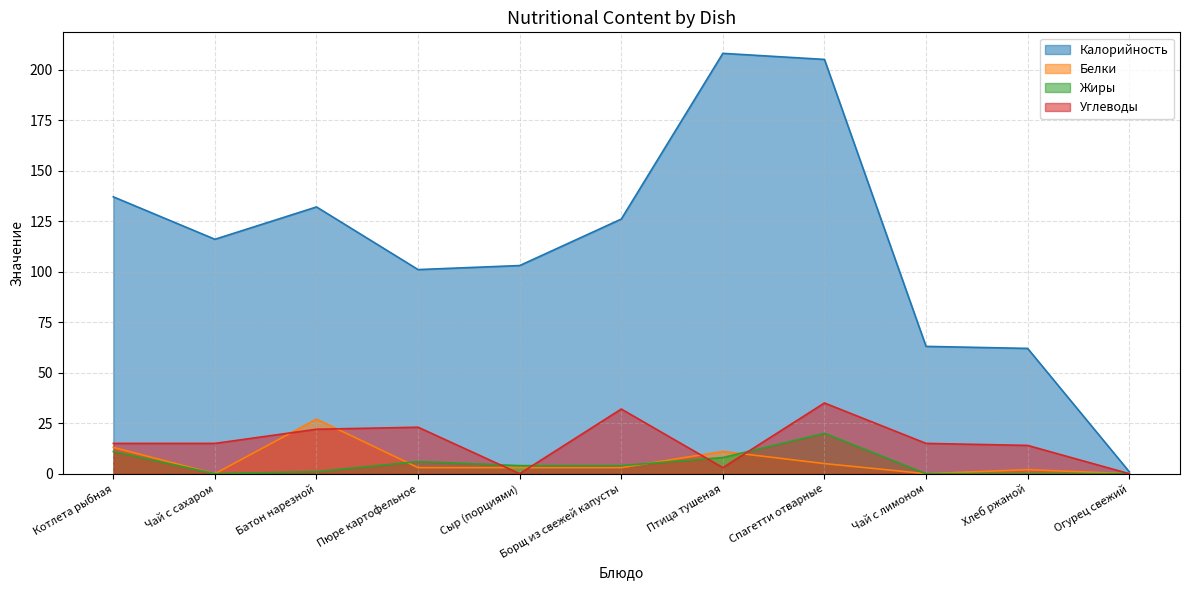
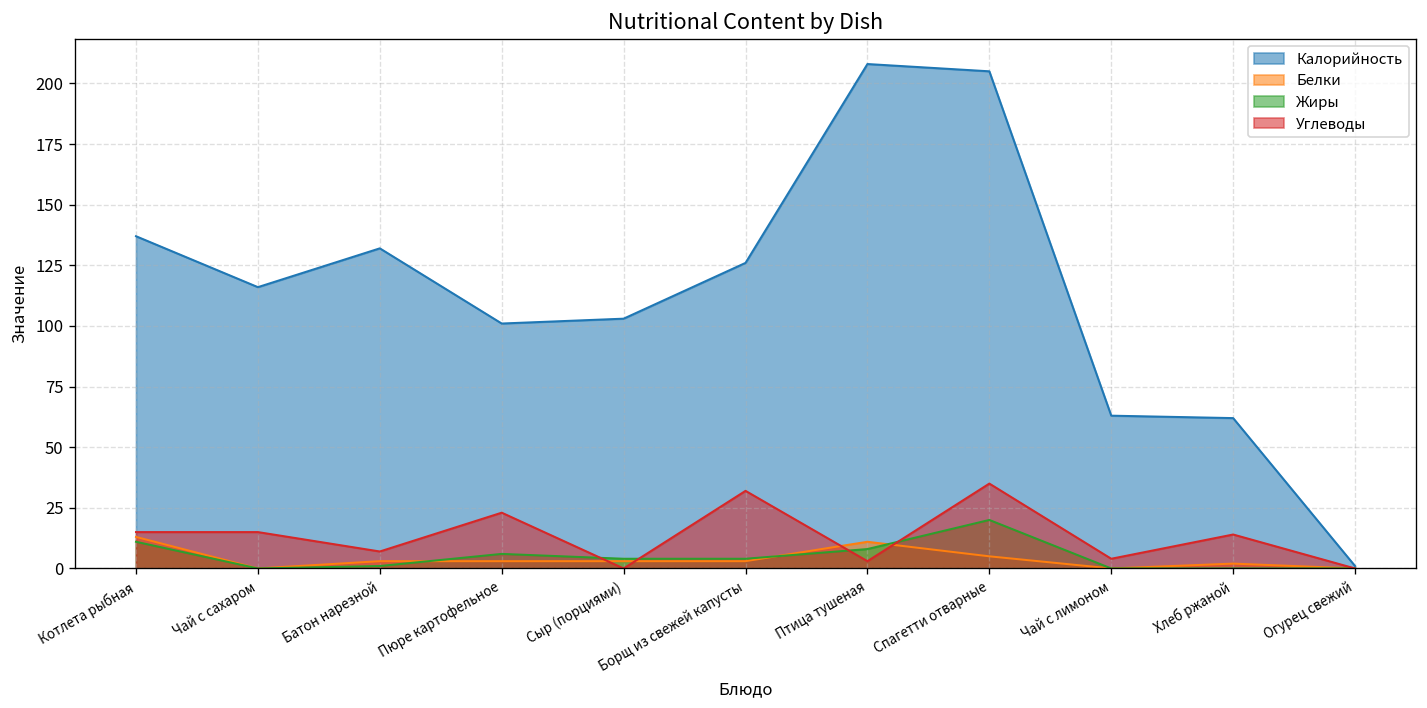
  {
    "Калорийность": {
      "Котлета рыбная": 137,
      "Чай с сахаром": 116,
      "Батон нарезной": 132,
      "Пюре картофельное": 101,
      "Сыр (порциями)": 103,
      "Борщ из свежей капусты": 126,
      "Птица тушеная": 208,
      "Спагетти отварные": 205,
      "Чай с лимоном": 63,
      "Хлеб ржаной": 62
    },
    "Белки": {
      "Котлета рыбная": 13,
-     "Батон нарезной": 27,
+     "Батон нарезной": 3,
      "Пюре картофельное": 3,
      "Птица тушеная": 11,
      "Спагетти отварные": 5,
      "Хлеб ржаной": 2
    },
    "Жиры": {
      "Котлета рыбная": 11,
      "Батон нарезной": 1,
      "Пюре картофельное": 6,
      "Птица тушеная": 8,
      "Спагетти отварные": 20,
      "Хлеб ржаной": 0
    },
    "Углеводы": {
      "Котлета рыбная": 15,
      "Чай с сахаром": 15,
-     "Батон нарезной": 22,
+     "Батон нарезной": 7,
      "Пюре картофельное": 23,
      "Сыр (порциями)": 0,
      "Борщ из свежей капусты": 32,
      "Птица тушеная": 3,
      "Спагетти отварные": 35,
-     "Чай с лимоном": 15,
+     "Чай с лимоном": 4,
      "Хлеб ржаной": 14
    }
  }
